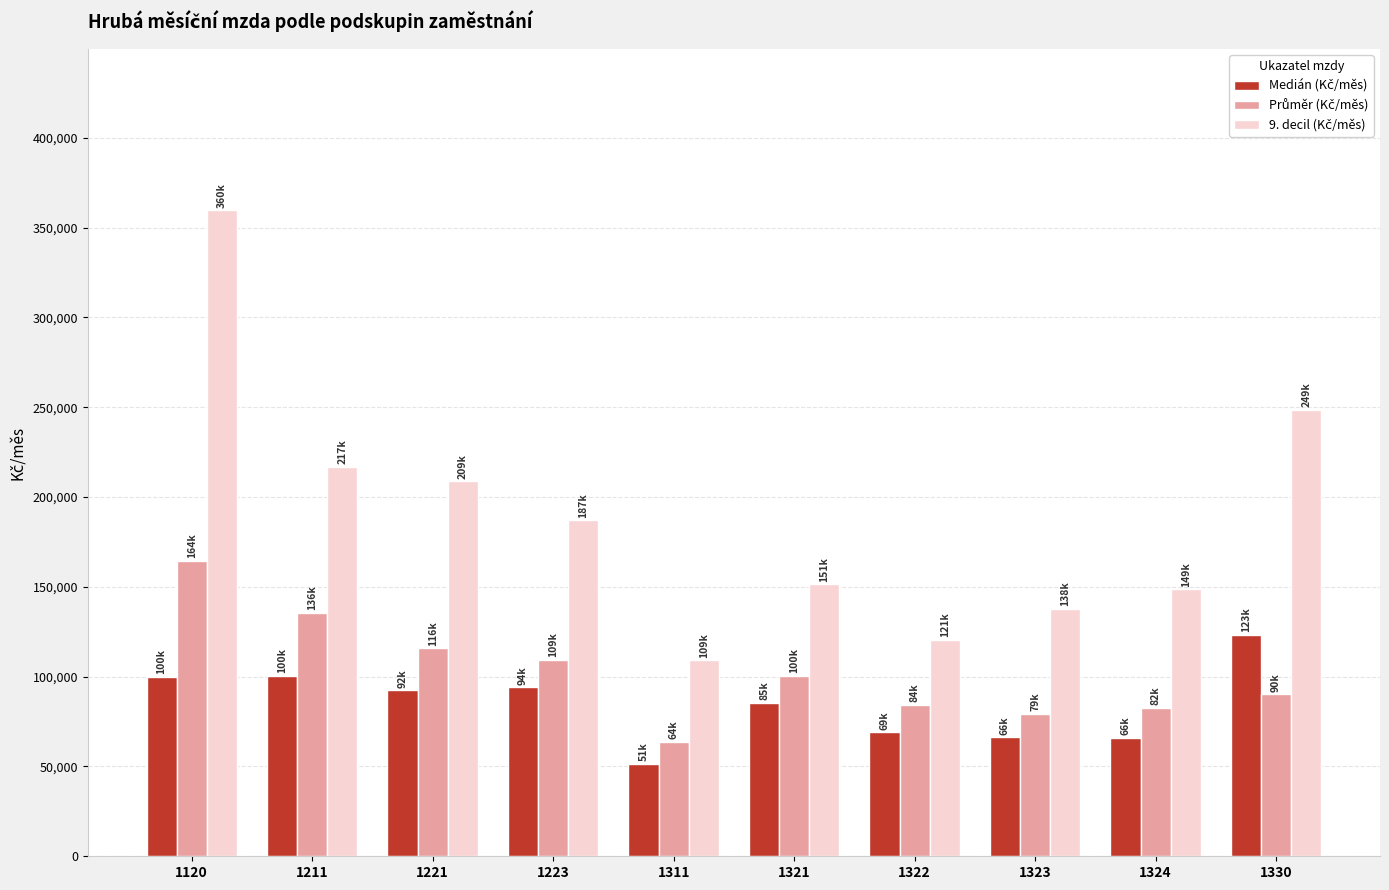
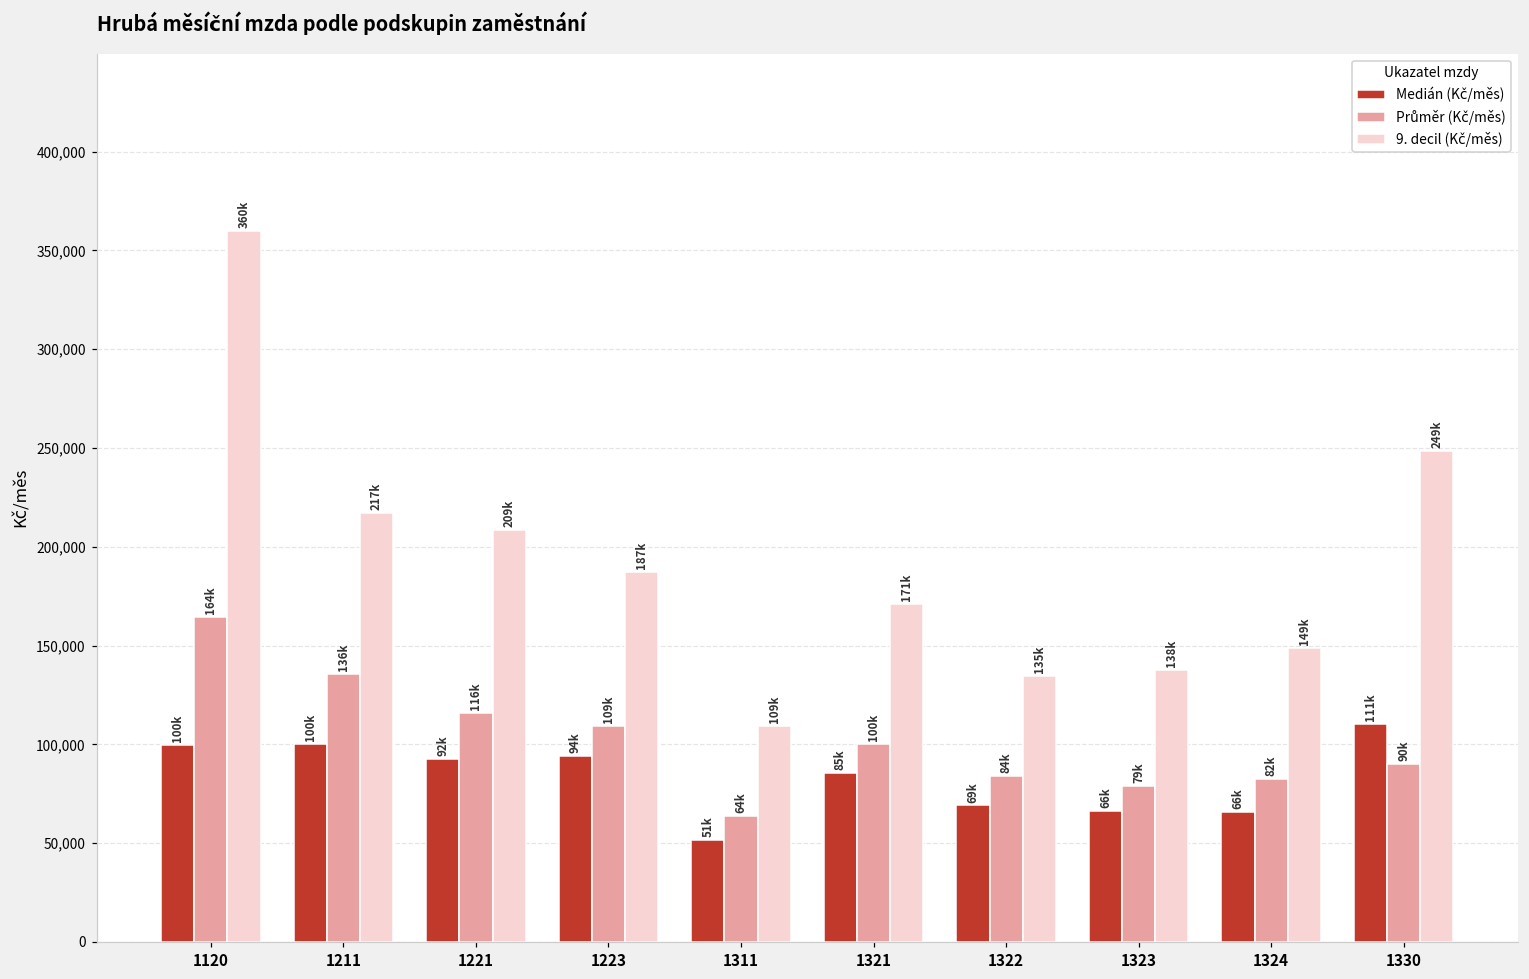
  {
    "Medián (Kč/měs)": {
      "1120": "100k",
      "1211": "100k",
      "1221": "92k",
      "1223": "94k",
      "1311": "51k",
      "1321": "85k",
      "1322": "69k",
      "1323": "66k",
      "1324": "66k",
-     "1330": "123k"
+     "1330": "111k"
    },
    "Průměr (Kč/měs)": {
      "1120": "164k",
      "1211": "136k",
      "1221": "116k",
      "1223": "109k",
      "1311": "64k",
      "1321": "100k",
      "1322": "84k",
      "1323": "79k",
      "1324": "82k",
      "1330": "90k"
    },
    "9. decil (Kč/měs)": {
      "1120": "360k",
      "1211": "217k",
      "1221": "209k",
      "1223": "187k",
      "1311": "109k",
-     "1321": "151k",
-     "1322": "121k",
+     "1321": "171k",
+     "1322": "135k",
      "1323": "138k",
      "1324": "149k",
      "1330": "249k"
    }
  }
